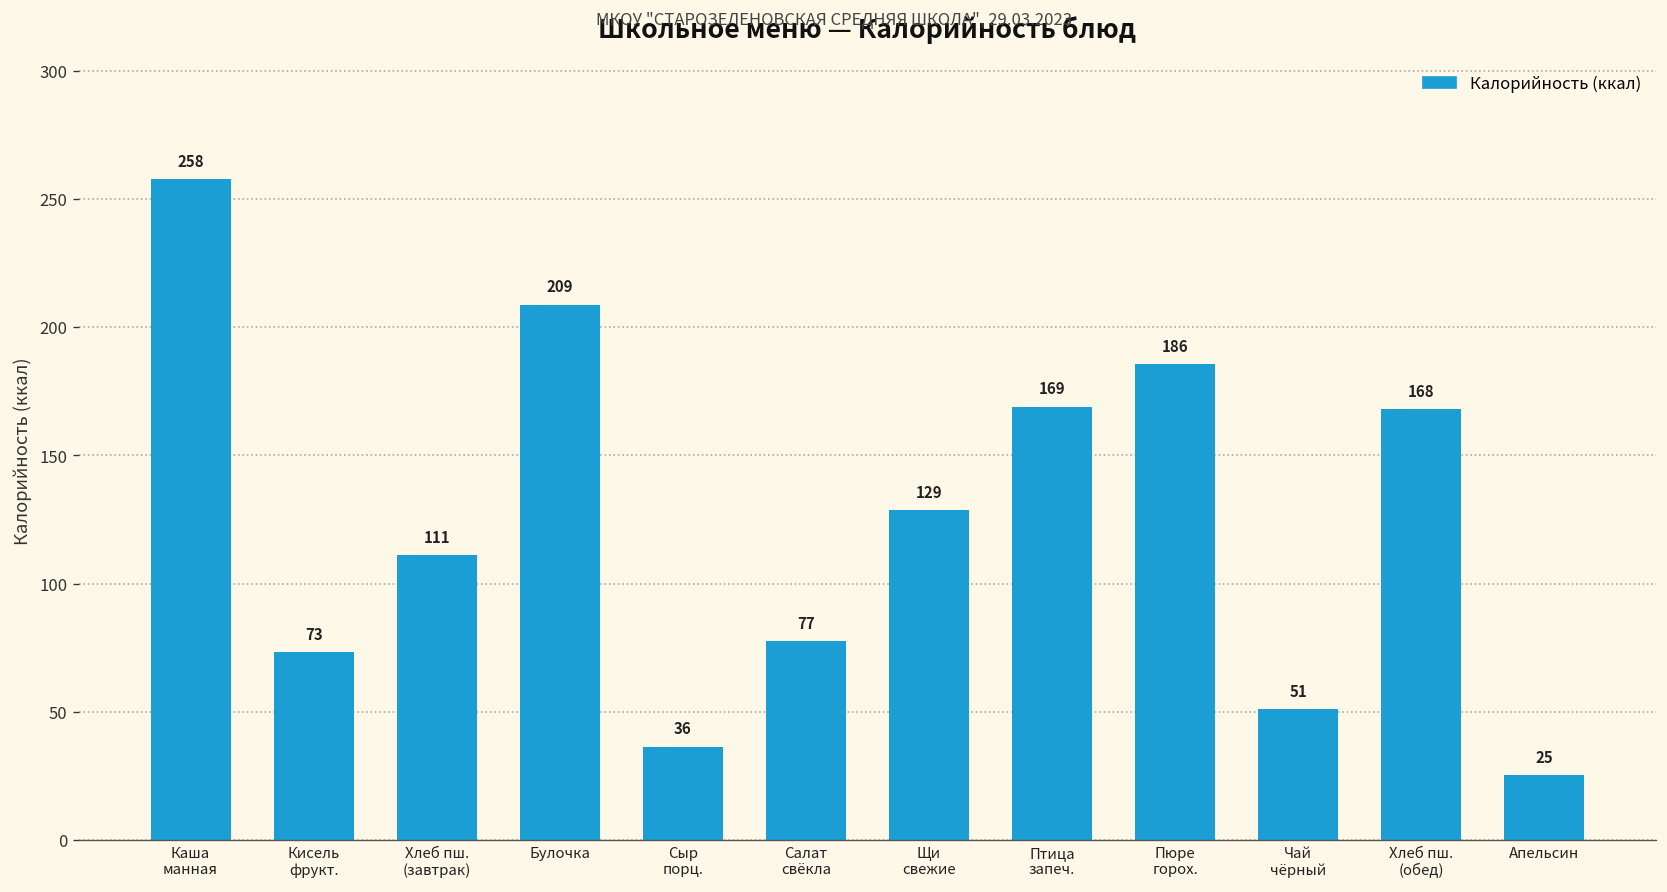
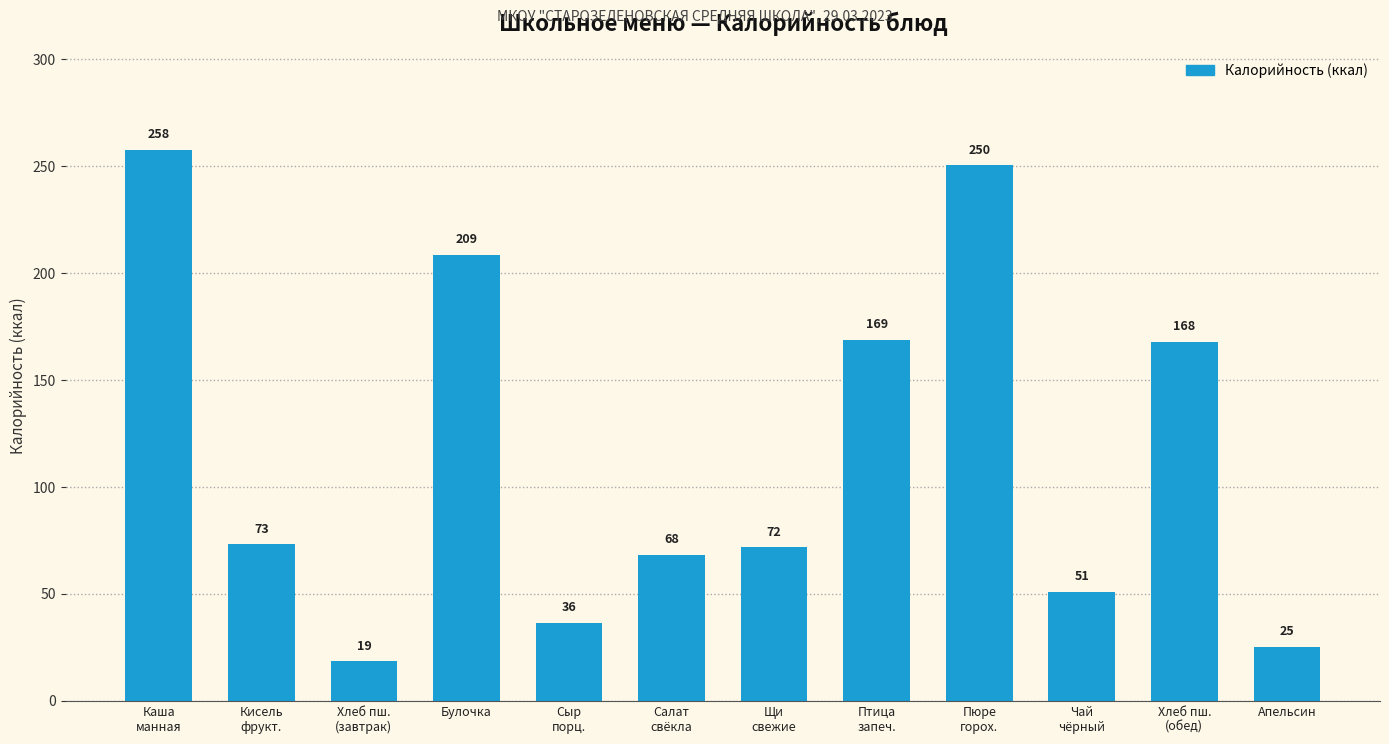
  {
    "Каша манная": 258,
    "Кисель фрукт.": 73,
-   "Хлеб пш. (завтрак)": 111,
+   "Хлеб пш. (завтрак)": 19,
    "Булочка": 209,
    "Сыр порц.": 36,
-   "Салат свёкла": 77,
-   "Щи свежие": 129,
+   "Салат свёкла": 68,
+   "Щи свежие": 72,
    "Птица запеч.": 169,
-   "Пюре горох.": 186,
+   "Пюре горох.": 250,
    "Чай чёрный": 51,
    "Хлеб пш. (обед)": 168,
    "Апельсин": 25
  }
